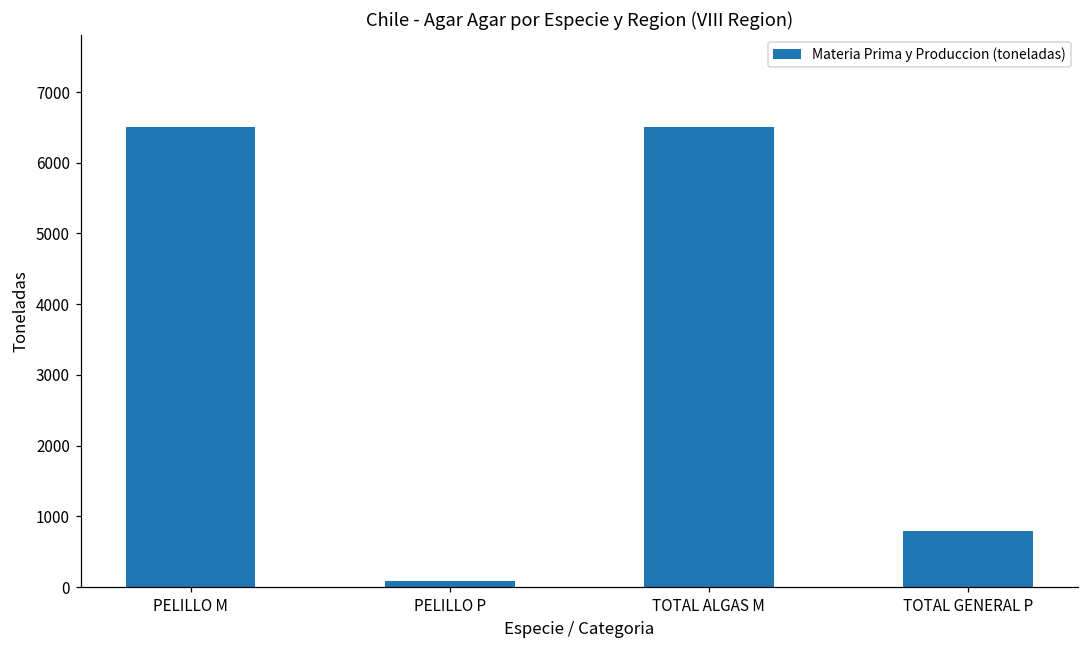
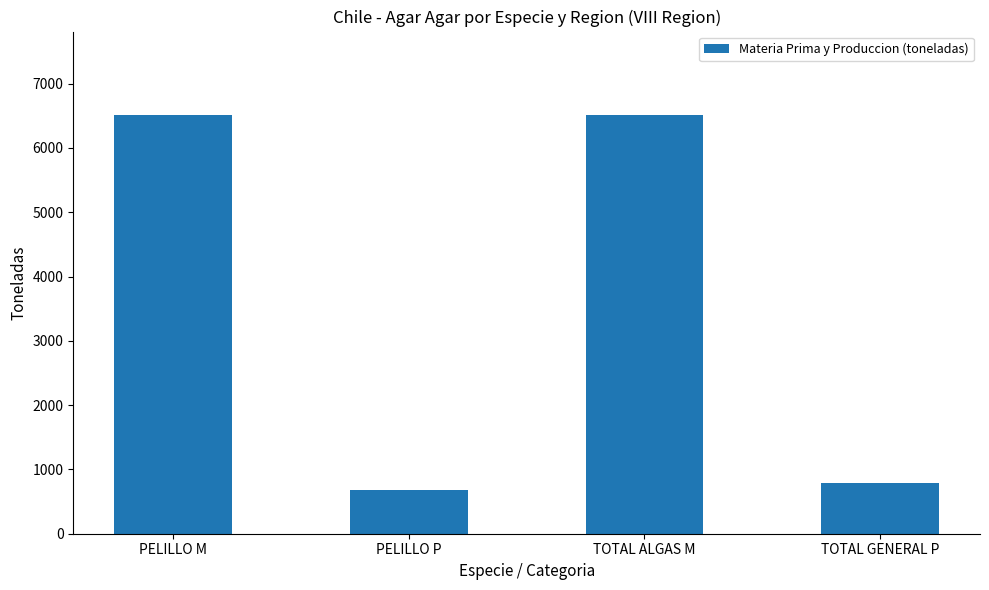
  {
    "PELILLO M": 6500,
-   "PELILLO P": 100,
+   "PELILLO P": 700,
    "TOTAL ALGAS M": 6500,
    "TOTAL GENERAL P": 800
  }
